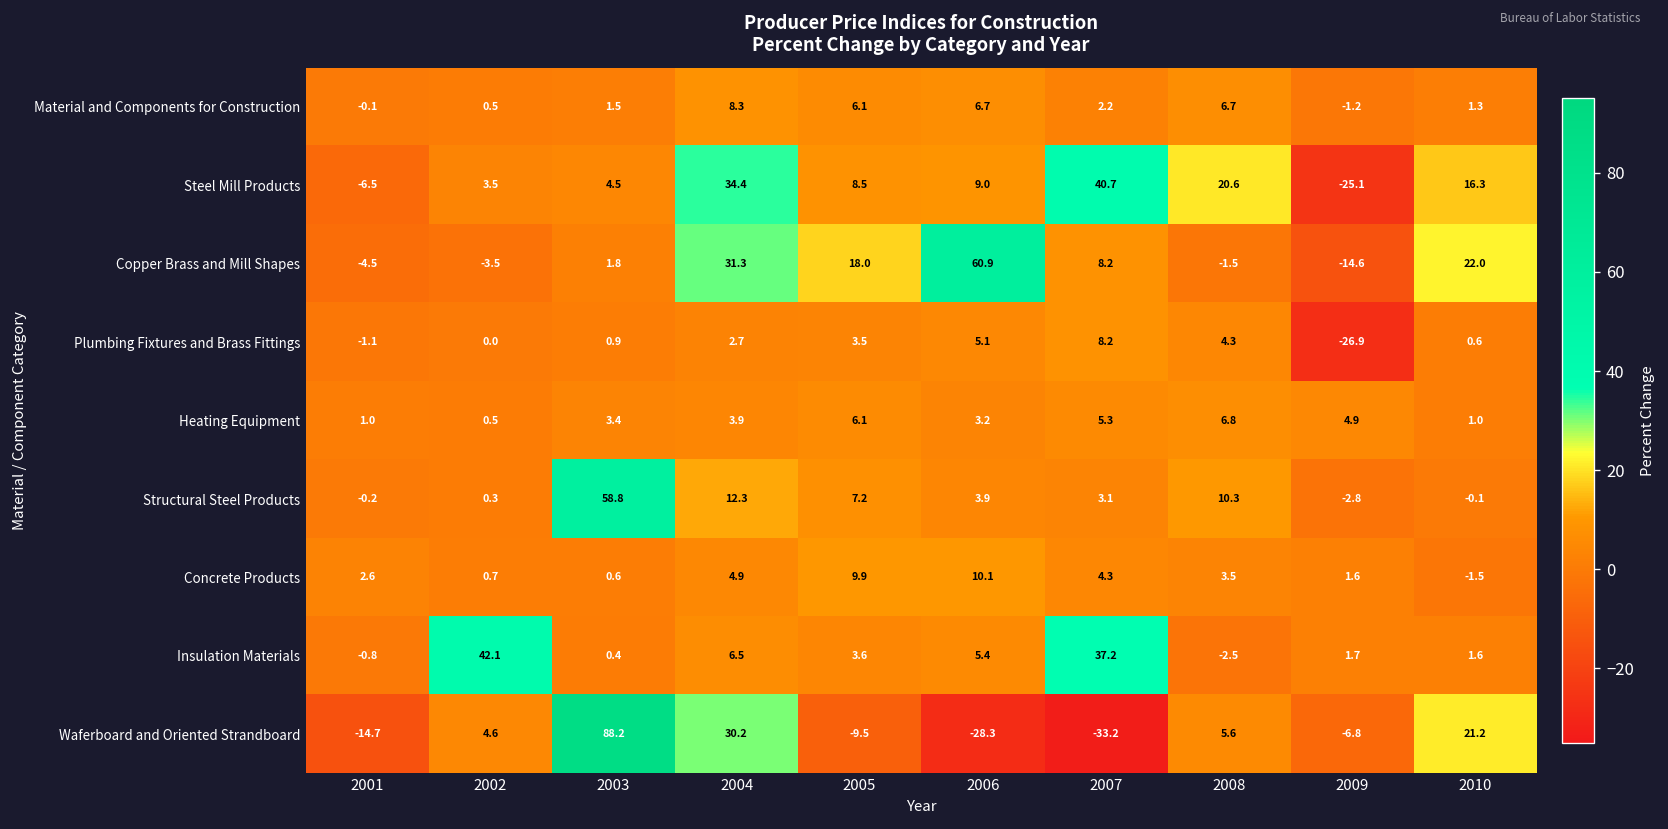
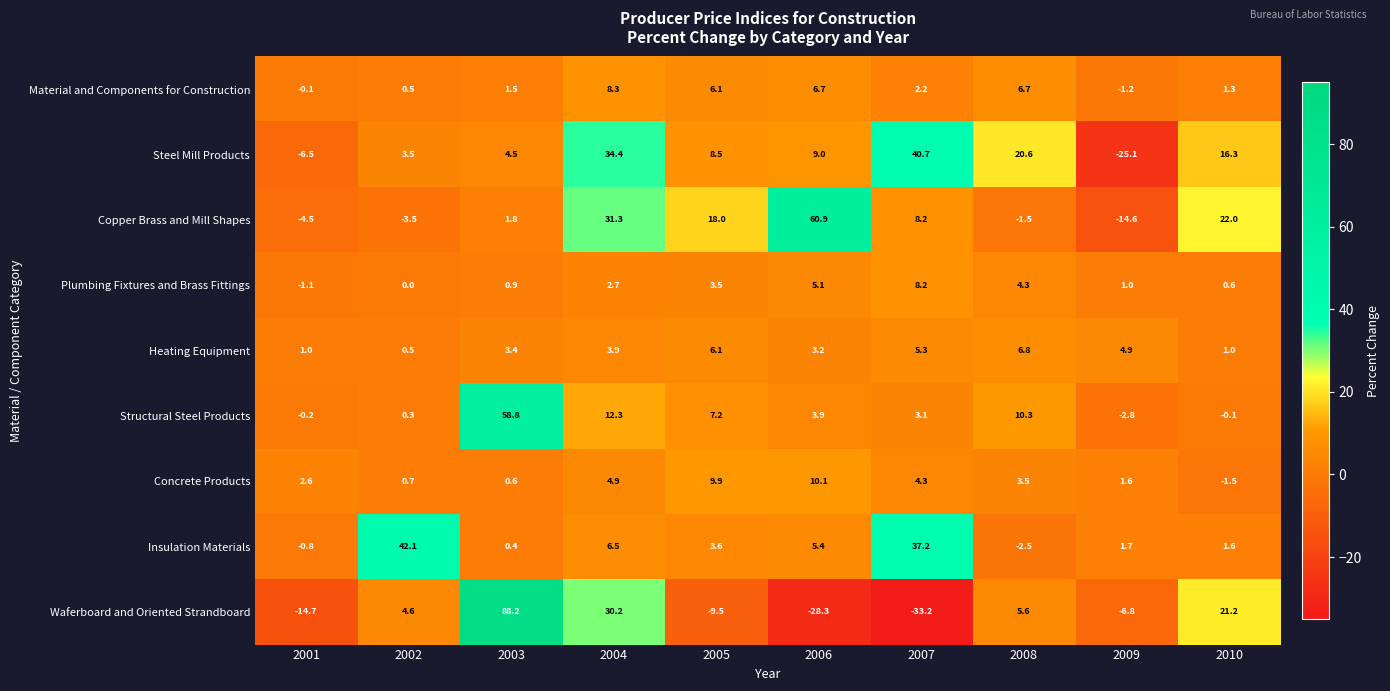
  {
    "Material and Components for Construction": {
      "2001": -0.1,
      "2002": 0.5,
      "2003": 1.5,
      "2004": 8.3,
      "2005": 6.1,
      "2006": 6.7,
      "2007": 2.2,
      "2008": 6.7,
      "2009": -1.2,
      "2010": 1.3
    },
    "Steel Mill Products": {
      "2001": -6.5,
      "2002": 3.5,
      "2003": 4.5,
      "2004": 34.4,
      "2005": 8.5,
      "2006": 9.0,
      "2007": 40.7,
      "2008": 20.6,
      "2009": -25.1,
      "2010": 16.3
    },
    "Copper Brass and Mill Shapes": {
      "2001": -4.5,
      "2002": -3.5,
      "2003": 1.8,
      "2004": 31.3,
      "2005": 18.0,
      "2006": 60.9,
      "2007": 8.2,
      "2008": -1.5,
      "2009": -14.6,
      "2010": 22.0
    },
    "Plumbing Fixtures and Brass Fittings": {
      "2001": -1.1,
      "2002": 0.0,
      "2003": 0.9,
      "2004": 2.7,
      "2005": 3.5,
      "2006": 5.1,
      "2007": 8.2,
      "2008": 4.3,
-     "2009": -26.9,
+     "2009": 1.0,
      "2010": 0.6
    },
    "Heating Equipment": {
      "2001": 1.0,
      "2002": 0.5,
      "2003": 3.4,
      "2004": 3.9,
      "2005": 6.1,
      "2006": 3.2,
      "2007": 5.3,
      "2008": 6.8,
      "2009": 4.9,
      "2010": 1.0
    },
    "Structural Steel Products": {
      "2001": -0.2,
      "2002": 0.3,
      "2003": 58.8,
      "2004": 12.3,
      "2005": 7.2,
      "2006": 3.9,
      "2007": 3.1,
      "2008": 10.3,
      "2009": -2.8,
      "2010": -0.1
    },
    "Concrete Products": {
      "2001": 2.6,
      "2002": 0.7,
      "2003": 0.6,
      "2004": 4.9,
      "2005": 9.9,
      "2006": 10.1,
      "2007": 4.3,
      "2008": 3.5,
      "2009": 1.6,
      "2010": -1.5
    },
    "Insulation Materials": {
      "2001": -0.8,
      "2002": 42.1,
      "2003": 0.4,
      "2004": 6.5,
      "2005": 3.6,
      "2006": 5.4,
      "2007": 37.2,
      "2008": -2.5,
      "2009": 1.7,
      "2010": 1.6
    },
    "Waferboard and Oriented Strandboard": {
      "2001": -14.7,
      "2002": 4.6,
      "2003": 88.2,
      "2004": 30.2,
      "2005": -9.5,
      "2006": -28.3,
      "2007": -33.2,
      "2008": 5.6,
      "2009": -6.8,
      "2010": 21.2
    }
  }
